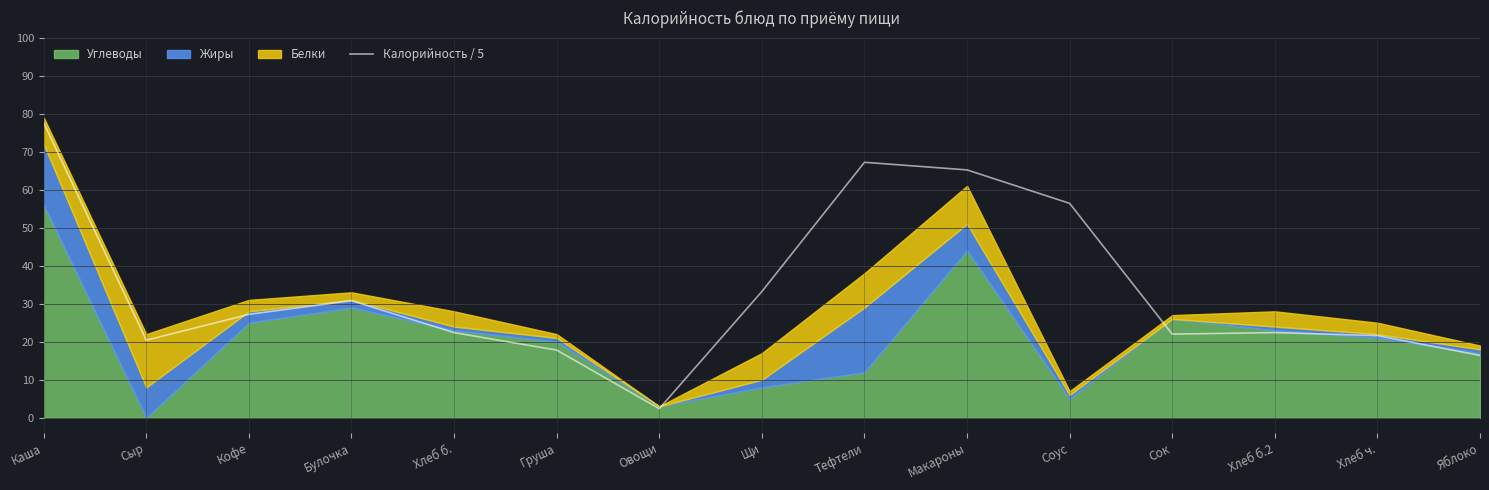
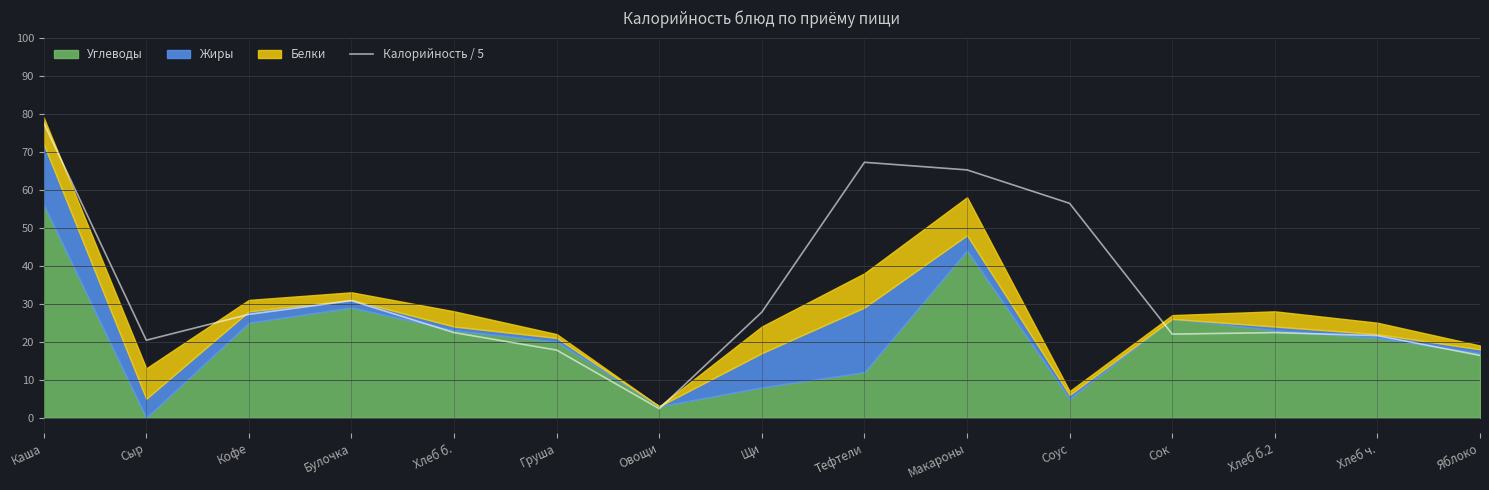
  {
    "Калорийность / 5": {
      "Каша": 78,
      "Сыр": 20,
      "Кофе": 27,
      "Груша": 18,
-     "Щи": 33,
+     "Щи": 28,
      "Тефтели": 67,
      "Макароны": 65,
      "Соус": 56,
      "Сок": 22
    },
    "Углеводы": {
      "Каша": 56,
      "Сыр": 0,
      "Кофе": 25,
      "Булочка": 29,
      "Груша": 20,
      "Щи": 8,
      "Тефтели": 12,
      "Макароны": 44,
      "Соус": 5
    },
    "Жиры": {
      "Каша": 16,
-     "Сыр": 8,
+     "Сыр": 5,
      "Кофе": 3,
      "Хлеб б.": 1,
      "Груша": 1,
-     "Щи": 2,
+     "Щи": 9,
      "Тефтели": 17,
-     "Макароны": 7,
+     "Макароны": 4,
      "Соус": 1,
      "Хлеб б.2": 1,
      "Яблоко": 1
    },
    "Белки": {
      "Каша": 7,
-     "Сыр": 14,
+     "Сыр": 8,
      "Кофе": 3,
      "Булочка": 2,
      "Хлеб б.": 4,
      "Груша": 1,
      "Щи": 7,
      "Тефтели": 9,
      "Макароны": 10,
      "Соус": 1,
      "Сок": 1,
      "Хлеб б.2": 4,
      "Хлеб ч.": 3,
      "Яблоко": 1
    }
  }
